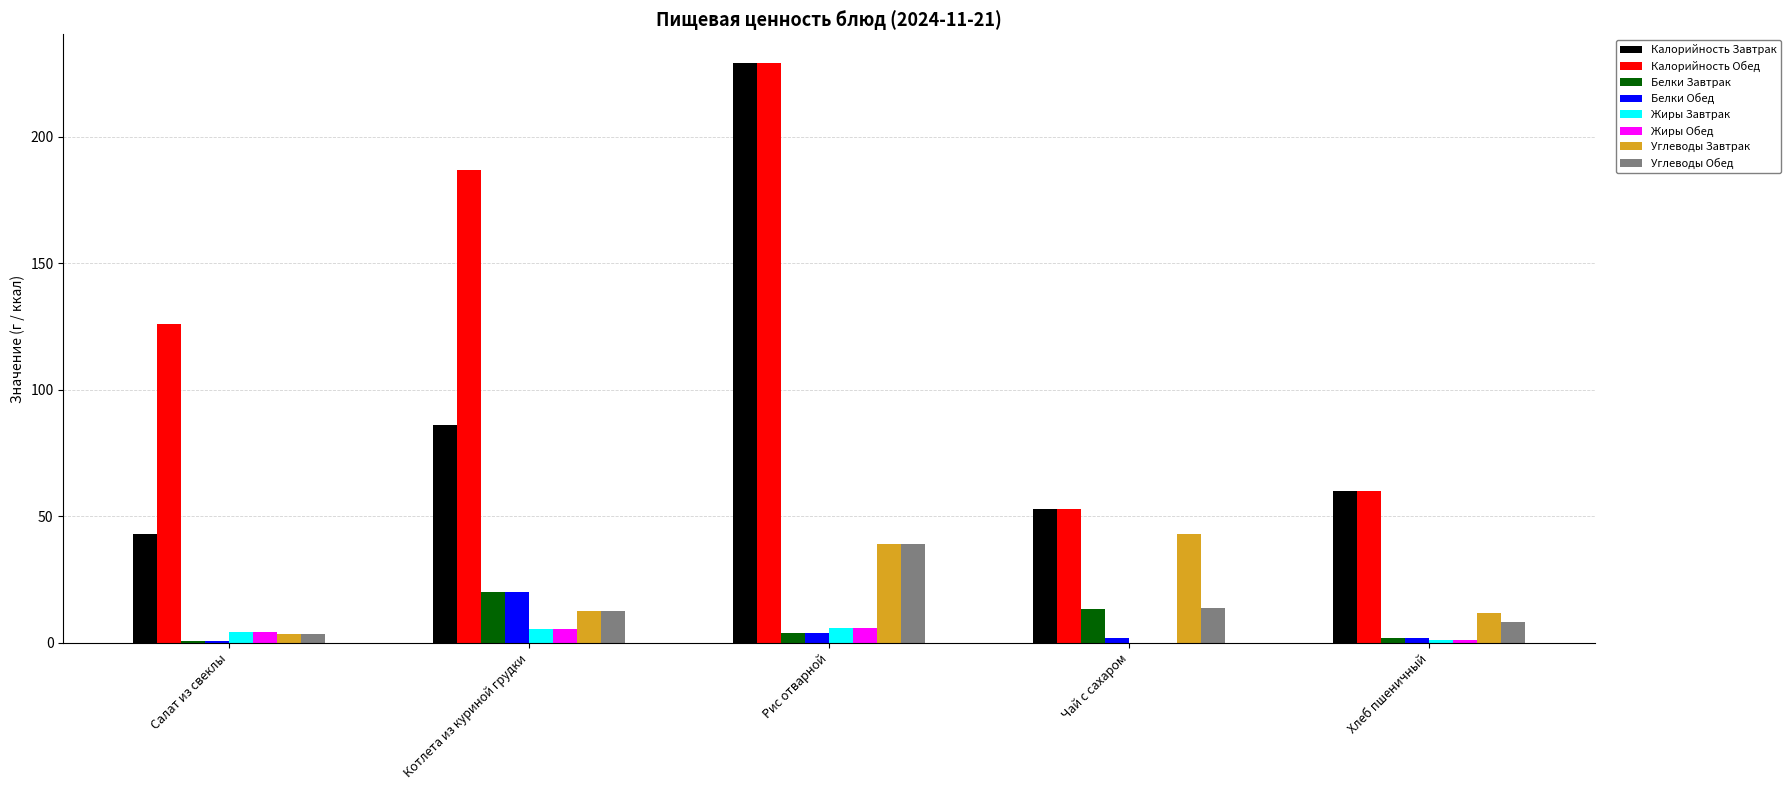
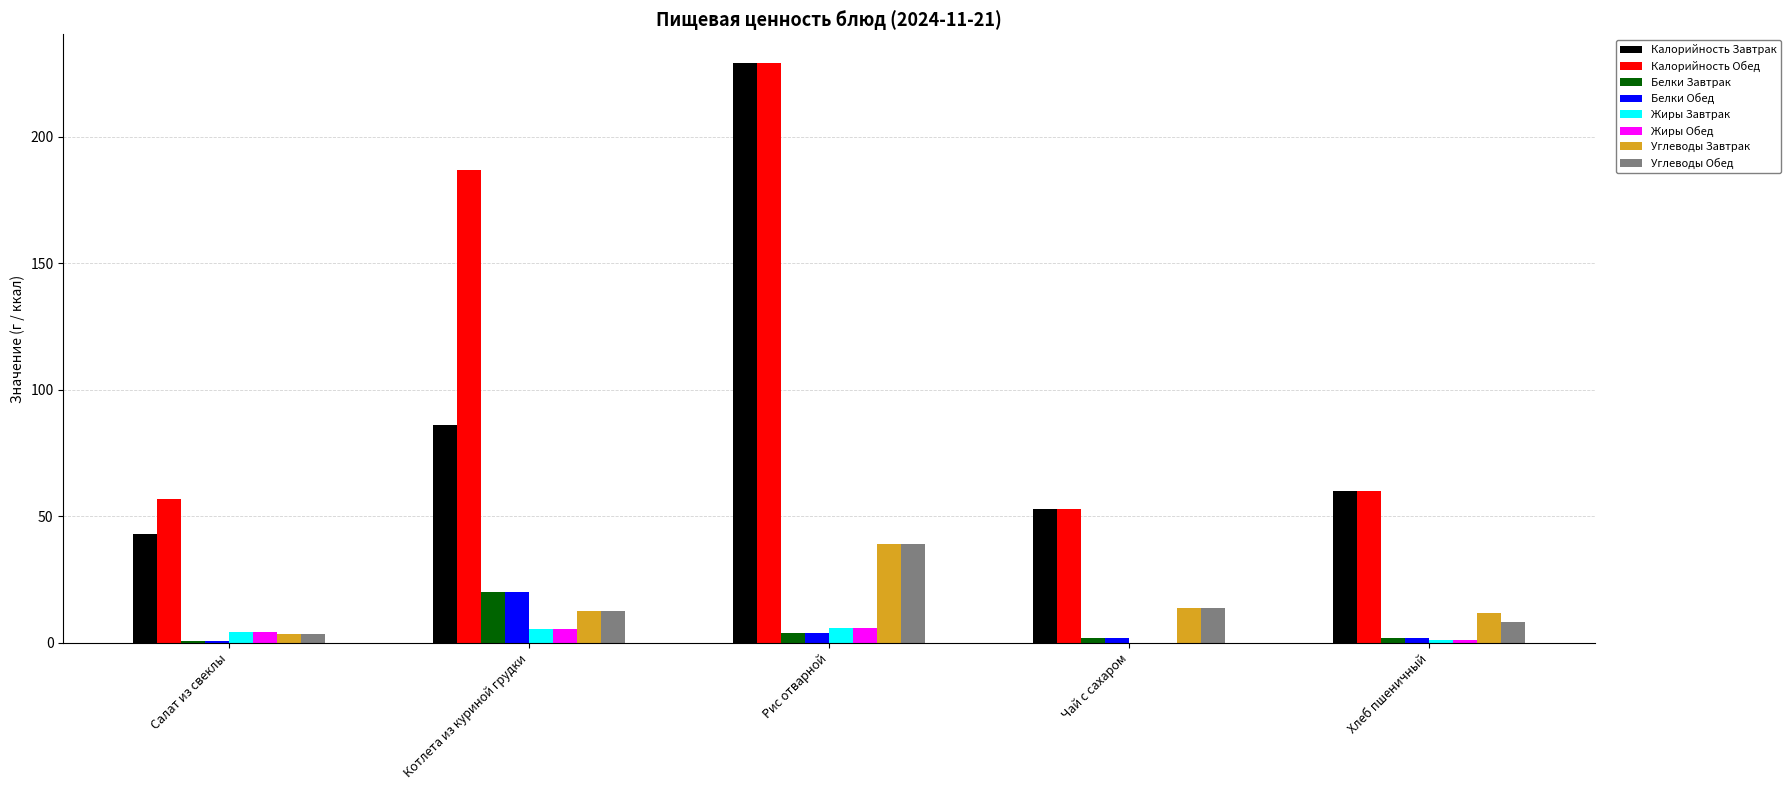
  {
    "Калорийность Завтрак": {
      "Салат из свеклы": 43,
      "Котлета из куриной грудки": 86,
      "Рис отварной": 229,
      "Чай с сахаром": 53,
      "Хлеб пшеничный": 60
    },
    "Калорийность Обед": {
-     "Салат из свеклы": 126,
+     "Салат из свеклы": 57,
      "Котлета из куриной грудки": 187,
      "Рис отварной": 229,
      "Чай с сахаром": 53,
      "Хлеб пшеничный": 60
    },
    "Белки Завтрак": {
      "Котлета из куриной грудки": 20,
      "Рис отварной": 4,
-     "Чай с сахаром": 14,
+     "Чай с сахаром": 2,
      "Хлеб пшеничный": 2
    },
    "Белки Обед": {
      "Котлета из куриной грудки": 20,
      "Рис отварной": 4,
      "Чай с сахаром": 2,
      "Хлеб пшеничный": 2
    },
    "Жиры Завтрак": {
      "Салат из свеклы": 4,
      "Котлета из куриной грудки": 5,
      "Рис отварной": 6,
      "Чай с сахаром": 0,
      "Хлеб пшеничный": 1
    },
    "Жиры Обед": {
      "Салат из свеклы": 4,
      "Котлета из куриной грудки": 5,
      "Рис отварной": 6,
      "Чай с сахаром": 0,
      "Хлеб пшеничный": 1
    },
    "Углеводы Завтрак": {
      "Салат из свеклы": 4,
      "Котлета из куриной грудки": 13,
      "Рис отварной": 39,
-     "Чай с сахаром": 43,
+     "Чай с сахаром": 14,
      "Хлеб пшеничный": 12
    },
    "Углеводы Обед": {
      "Салат из свеклы": 4,
      "Котлета из куриной грудки": 13,
      "Рис отварной": 39,
      "Чай с сахаром": 14,
      "Хлеб пшеничный": 8
    }
  }
